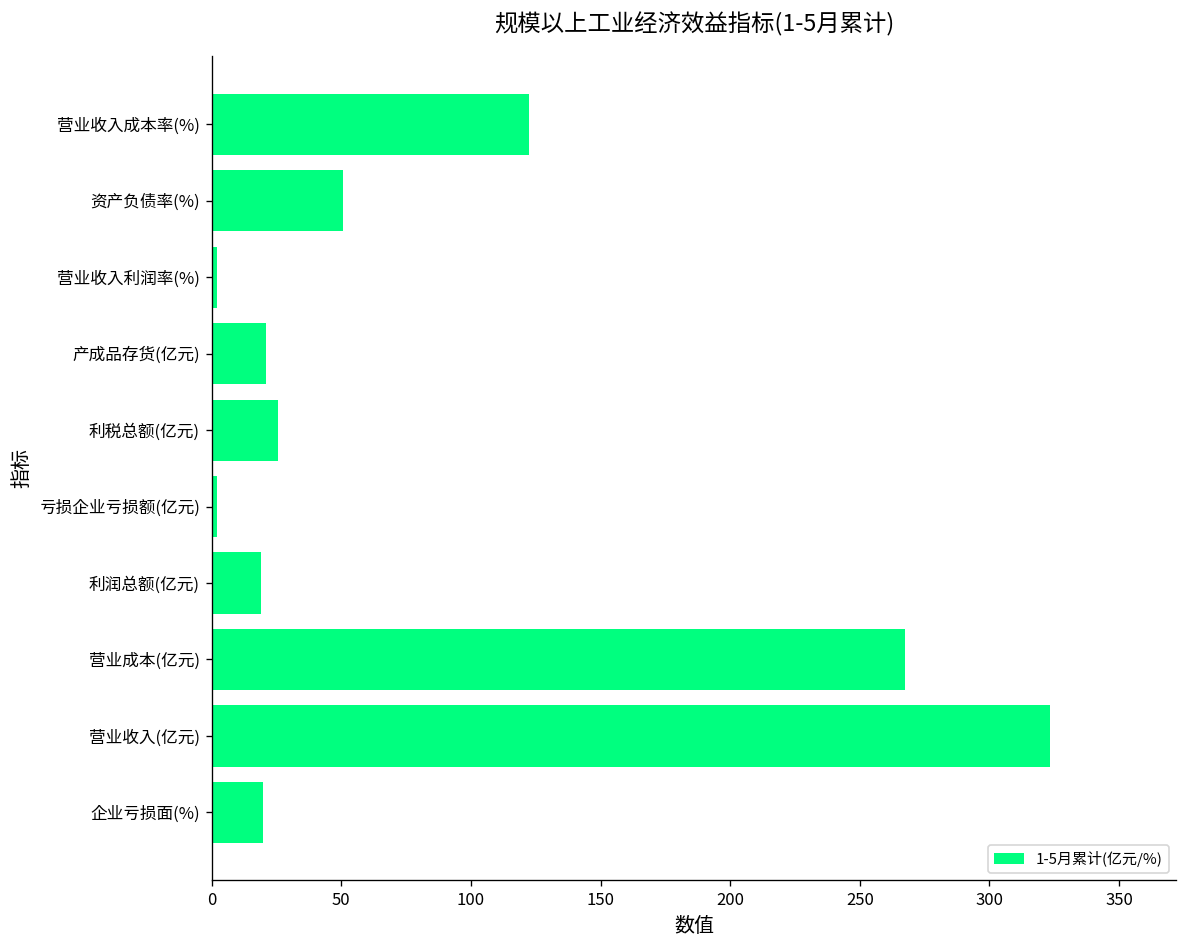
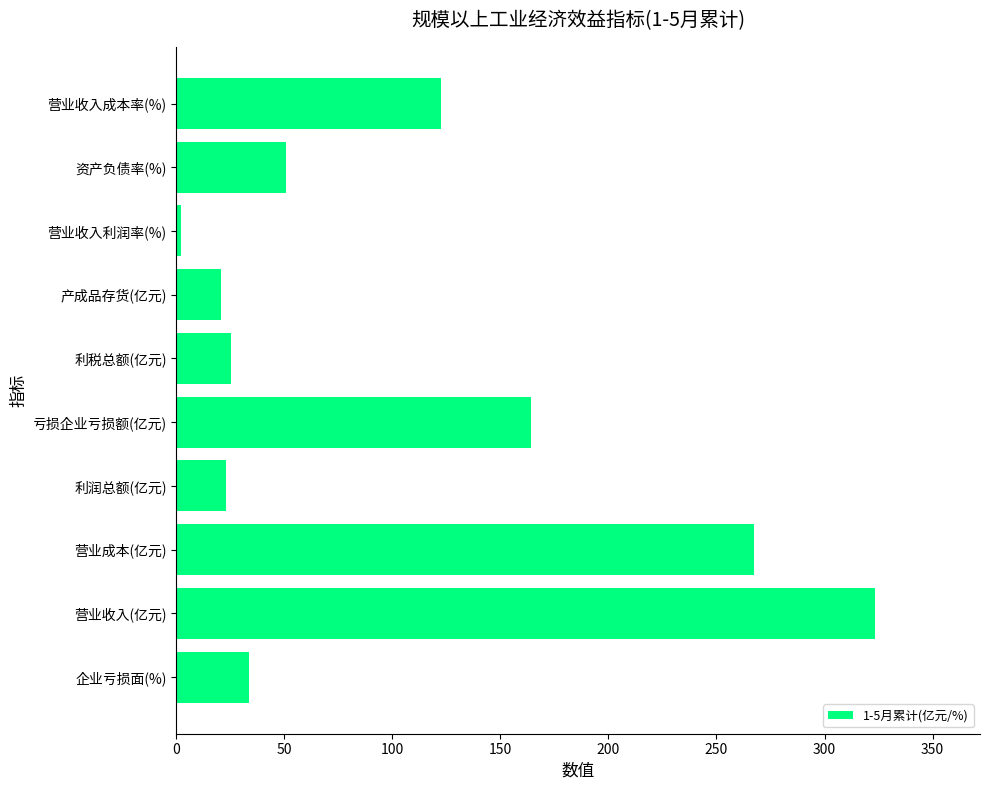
  {
    "营业收入成本率(%)": 122,
    "资产负债率(%)": 51,
    "营业收入利润率(%)": 2,
    "产成品存货(亿元)": 21,
    "利税总额(亿元)": 25,
-   "亏损企业亏损额(亿元)": 2,
-   "利润总额(亿元)": 19,
+   "亏损企业亏损额(亿元)": 164,
+   "利润总额(亿元)": 23,
    "营业成本(亿元)": 268,
    "营业收入(亿元)": 323,
-   "企业亏损面(%)": 20
+   "企业亏损面(%)": 34
  }
